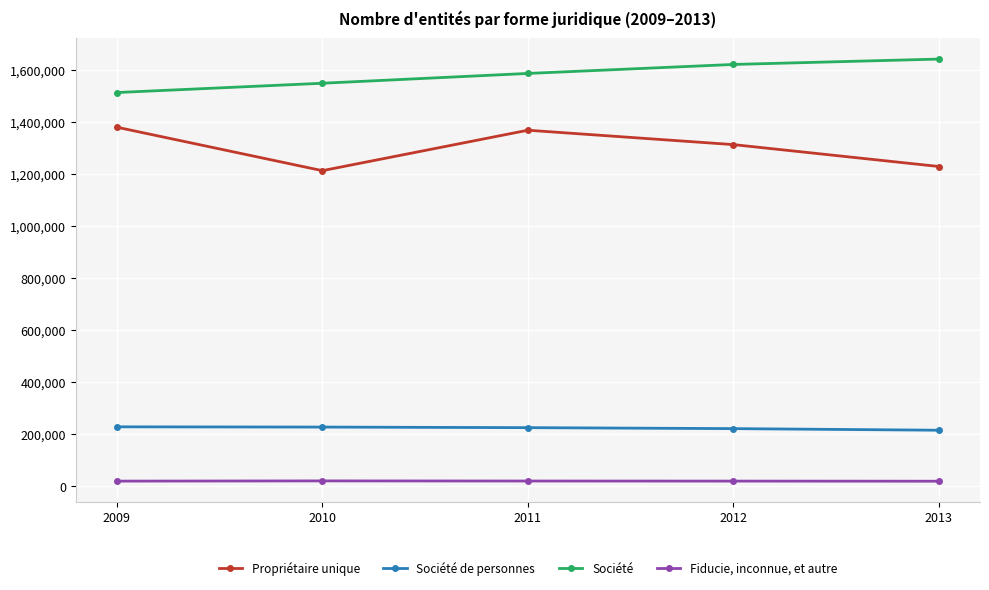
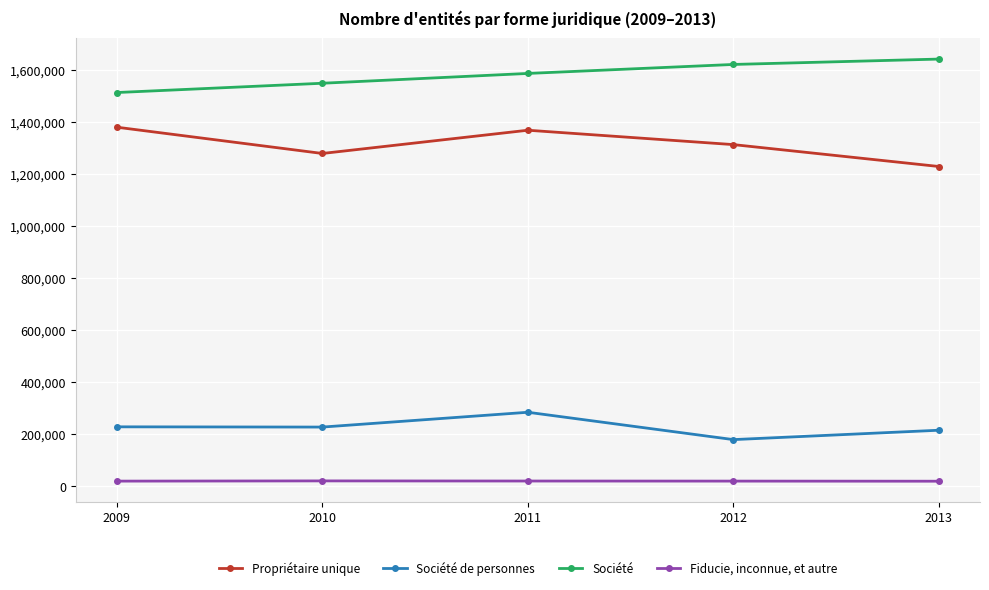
  {
    "Propriétaire unique": {
      "2009": "1,380,000",
-     "2010": "1,210,000",
+     "2010": "1,280,000",
      "2011": "1,370,000",
      "2012": "1,310,000",
      "2013": "1,230,000"
    },
    "Société de personnes": {
      "2009": "230,000",
      "2010": "230,000",
-     "2011": "230,000",
-     "2012": "220,000",
+     "2011": "280,000",
+     "2012": "180,000",
      "2013": "220,000"
    },
    "Société": {
      "2009": "1,510,000",
      "2010": "1,550,000",
      "2011": "1,590,000",
      "2012": "1,620,000",
      "2013": "1,640,000"
    },
    "Fiducie, inconnue, et autre": {
      "2009": "20,000",
      "2010": "20,000",
      "2011": "20,000",
      "2012": "20,000",
      "2013": "20,000"
    }
  }
